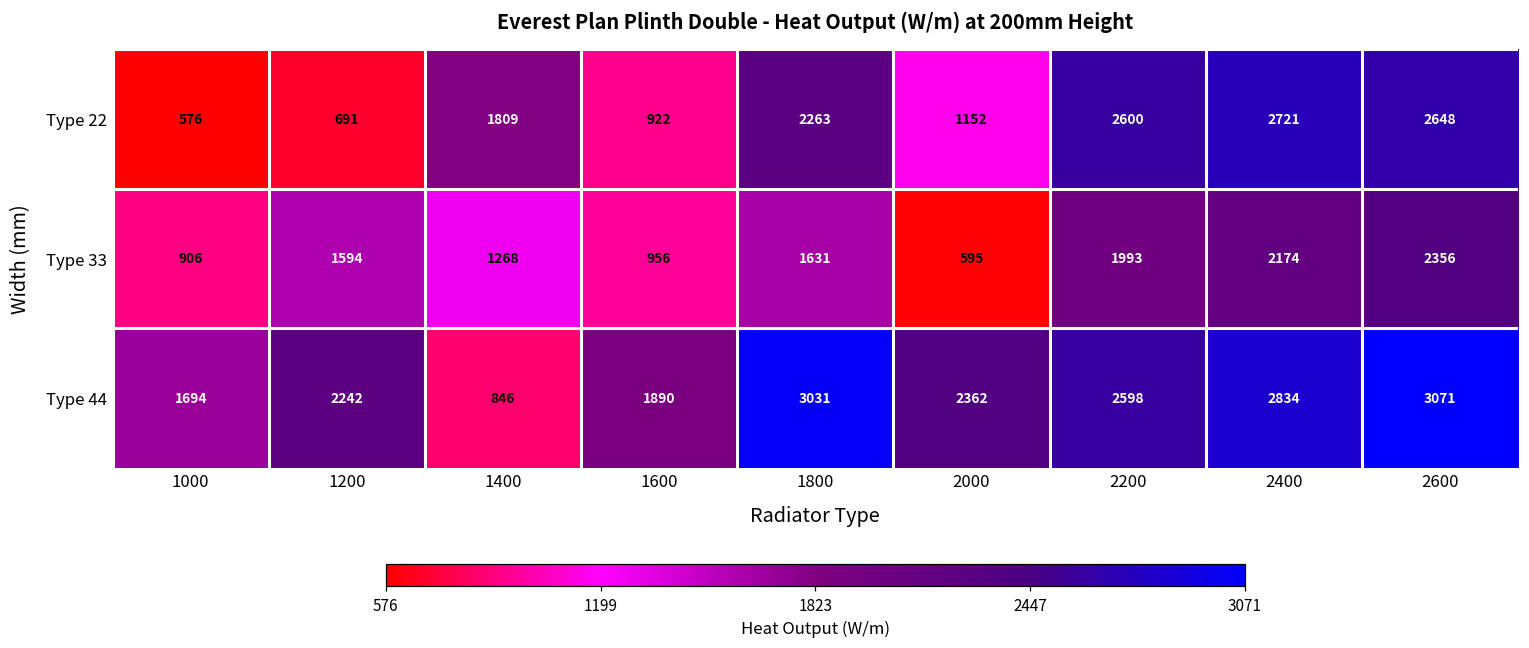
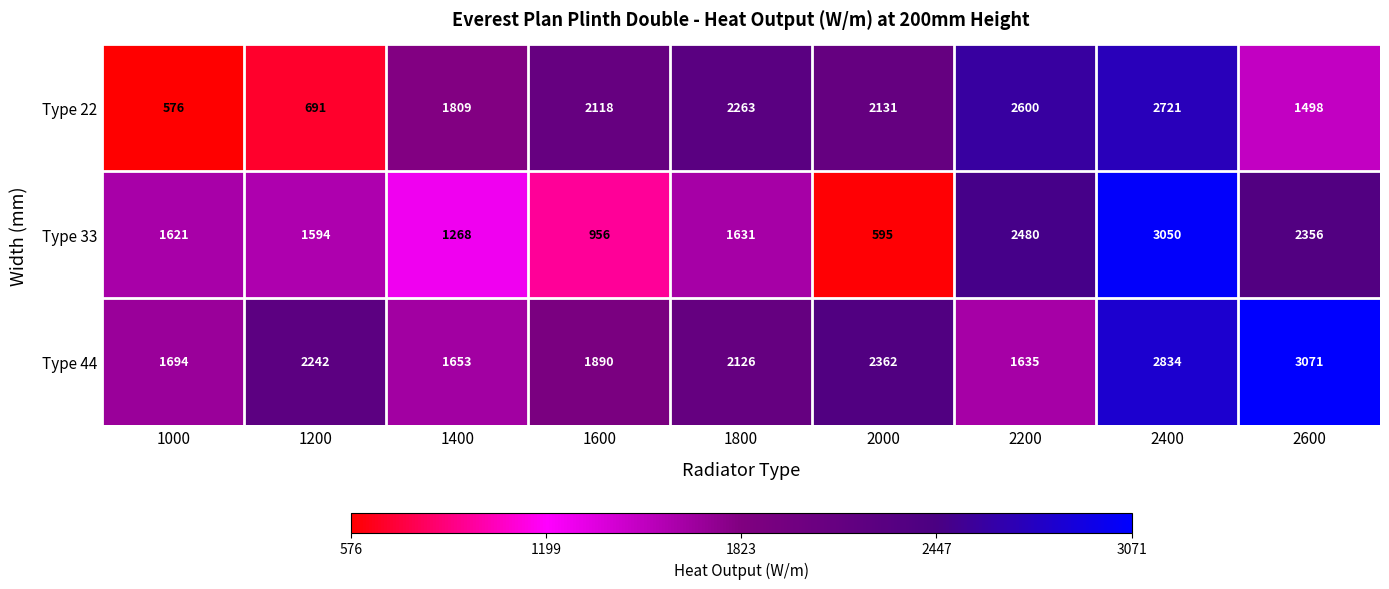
  {
    "Type 22": {
      "1000": 576,
      "1200": 691,
      "1400": 1809,
-     "1600": 922,
+     "1600": 2118,
      "1800": 2263,
-     "2000": 1152,
+     "2000": 2131,
      "2200": 2600,
      "2400": 2721,
-     "2600": 2648
+     "2600": 1498
    },
    "Type 33": {
-     "1000": 906,
+     "1000": 1621,
      "1200": 1594,
      "1400": 1268,
      "1600": 956,
      "1800": 1631,
      "2000": 595,
-     "2200": 1993,
-     "2400": 2174,
+     "2200": 2480,
+     "2400": 3050,
      "2600": 2356
    },
    "Type 44": {
      "1000": 1694,
      "1200": 2242,
-     "1400": 846,
+     "1400": 1653,
      "1600": 1890,
-     "1800": 3031,
+     "1800": 2126,
      "2000": 2362,
-     "2200": 2598,
+     "2200": 1635,
      "2400": 2834,
      "2600": 3071
    }
  }
